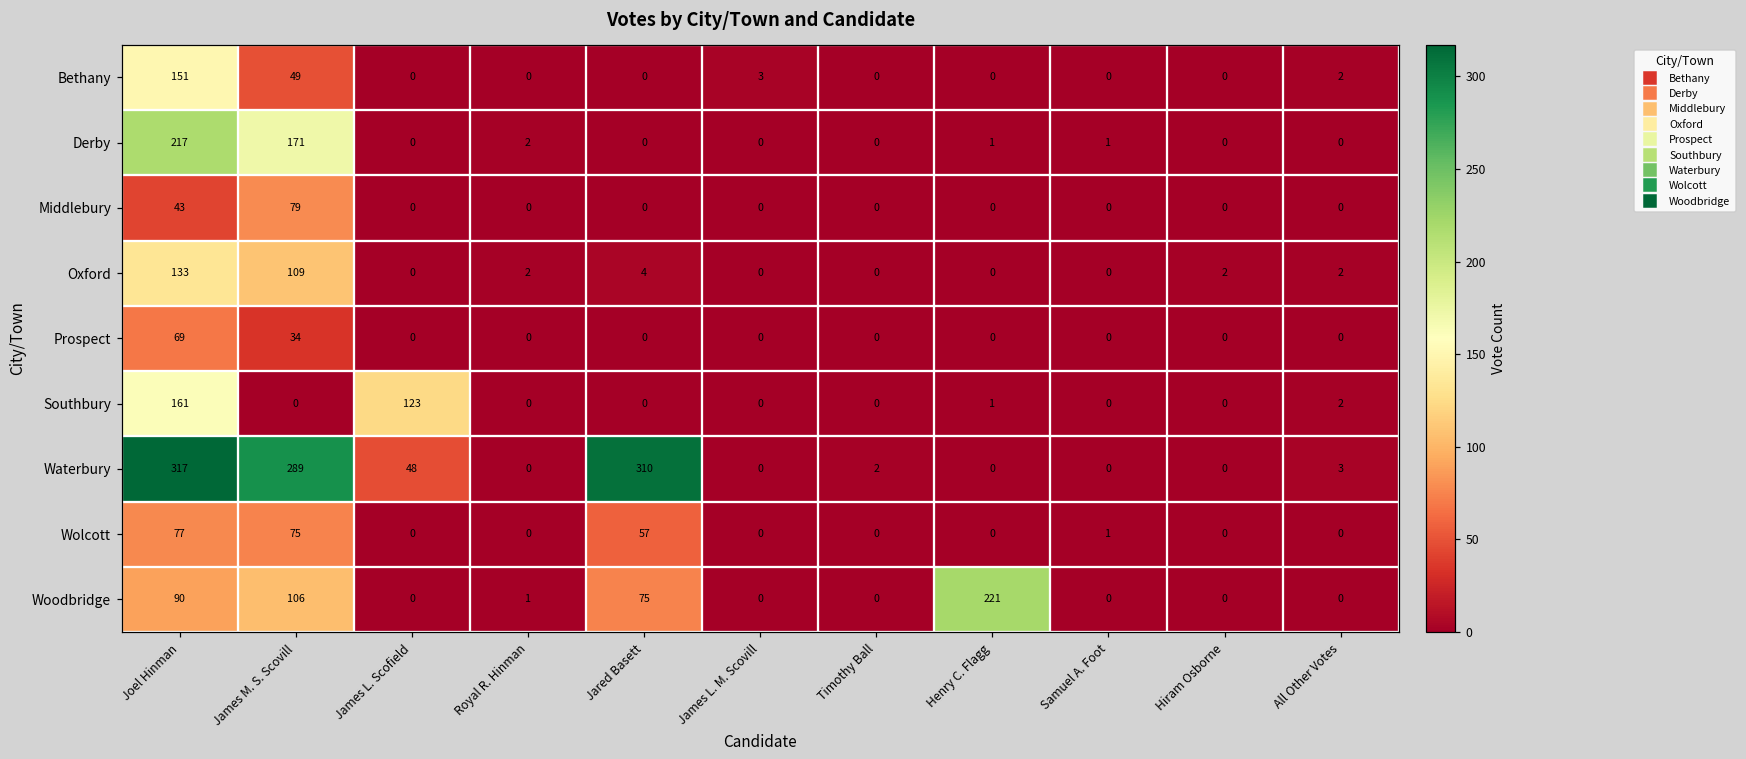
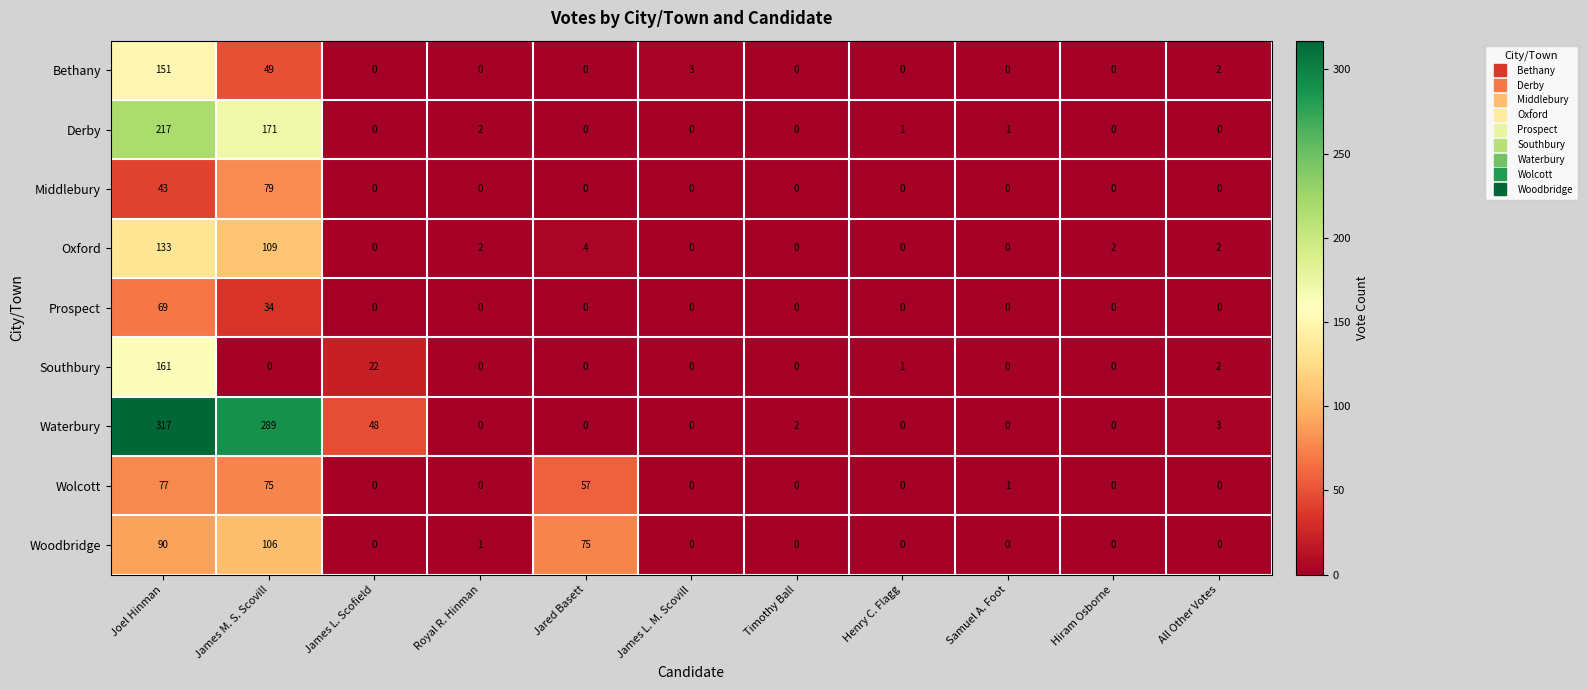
  {
    "Bethany": {
      "Joel Hinman": 151,
      "James M. S. Scovill": 49,
      "James L. Scofield": 0,
      "Royal R. Hinman": 0,
      "Jared Basett": 0,
      "James L. M. Scovill": 3,
      "Timothy Ball": 0,
      "Henry C. Flagg": 0,
      "Samuel A. Foot": 0,
      "Hiram Osborne": 0,
      "All Other Votes": 2
    },
    "Derby": {
      "Joel Hinman": 217,
      "James M. S. Scovill": 171,
      "James L. Scofield": 0,
      "Royal R. Hinman": 2,
      "Jared Basett": 0,
      "James L. M. Scovill": 0,
      "Timothy Ball": 0,
      "Henry C. Flagg": 1,
      "Samuel A. Foot": 1,
      "Hiram Osborne": 0,
      "All Other Votes": 0
    },
    "Middlebury": {
      "Joel Hinman": 43,
      "James M. S. Scovill": 79,
      "James L. Scofield": 0,
      "Royal R. Hinman": 0,
      "Jared Basett": 0,
      "James L. M. Scovill": 0,
      "Timothy Ball": 0,
      "Henry C. Flagg": 0,
      "Samuel A. Foot": 0,
      "Hiram Osborne": 0,
      "All Other Votes": 0
    },
    "Oxford": {
      "Joel Hinman": 133,
      "James M. S. Scovill": 109,
      "James L. Scofield": 0,
      "Royal R. Hinman": 2,
      "Jared Basett": 4,
      "James L. M. Scovill": 0,
      "Timothy Ball": 0,
      "Henry C. Flagg": 0,
      "Samuel A. Foot": 0,
      "Hiram Osborne": 2,
      "All Other Votes": 2
    },
    "Prospect": {
      "Joel Hinman": 69,
      "James M. S. Scovill": 34,
      "James L. Scofield": 0,
      "Royal R. Hinman": 0,
      "Jared Basett": 0,
      "James L. M. Scovill": 0,
      "Timothy Ball": 0,
      "Henry C. Flagg": 0,
      "Samuel A. Foot": 0,
      "Hiram Osborne": 0,
      "All Other Votes": 0
    },
    "Southbury": {
      "Joel Hinman": 161,
      "James M. S. Scovill": 0,
-     "James L. Scofield": 123,
+     "James L. Scofield": 22,
      "Royal R. Hinman": 0,
      "Jared Basett": 0,
      "James L. M. Scovill": 0,
      "Timothy Ball": 0,
      "Henry C. Flagg": 1,
      "Samuel A. Foot": 0,
      "Hiram Osborne": 0,
      "All Other Votes": 2
    },
    "Waterbury": {
      "Joel Hinman": 317,
      "James M. S. Scovill": 289,
      "James L. Scofield": 48,
      "Royal R. Hinman": 0,
-     "Jared Basett": 310,
+     "Jared Basett": 0,
      "James L. M. Scovill": 0,
      "Timothy Ball": 2,
      "Henry C. Flagg": 0,
      "Samuel A. Foot": 0,
      "Hiram Osborne": 0,
      "All Other Votes": 3
    },
    "Wolcott": {
      "Joel Hinman": 77,
      "James M. S. Scovill": 75,
      "James L. Scofield": 0,
      "Royal R. Hinman": 0,
      "Jared Basett": 57,
      "James L. M. Scovill": 0,
      "Timothy Ball": 0,
      "Henry C. Flagg": 0,
      "Samuel A. Foot": 1,
      "Hiram Osborne": 0,
      "All Other Votes": 0
    },
    "Woodbridge": {
      "Joel Hinman": 90,
      "James M. S. Scovill": 106,
      "James L. Scofield": 0,
      "Royal R. Hinman": 1,
      "Jared Basett": 75,
      "James L. M. Scovill": 0,
      "Timothy Ball": 0,
-     "Henry C. Flagg": 221,
+     "Henry C. Flagg": 0,
      "Samuel A. Foot": 0,
      "Hiram Osborne": 0,
      "All Other Votes": 0
    }
  }
